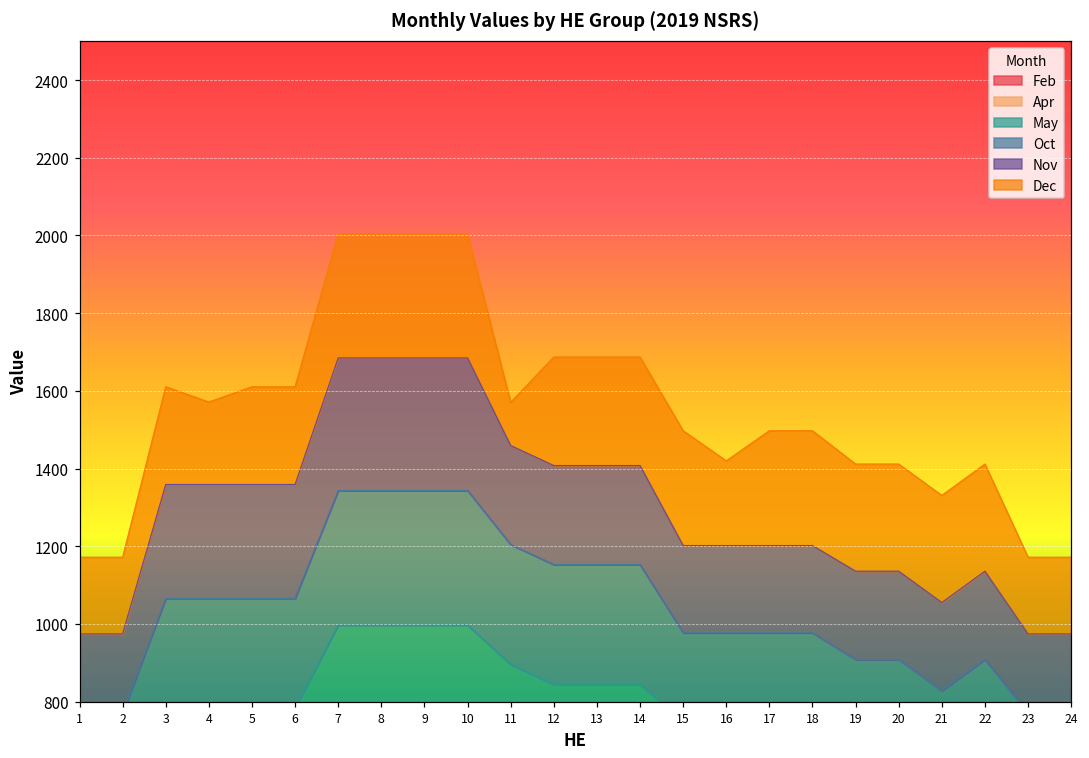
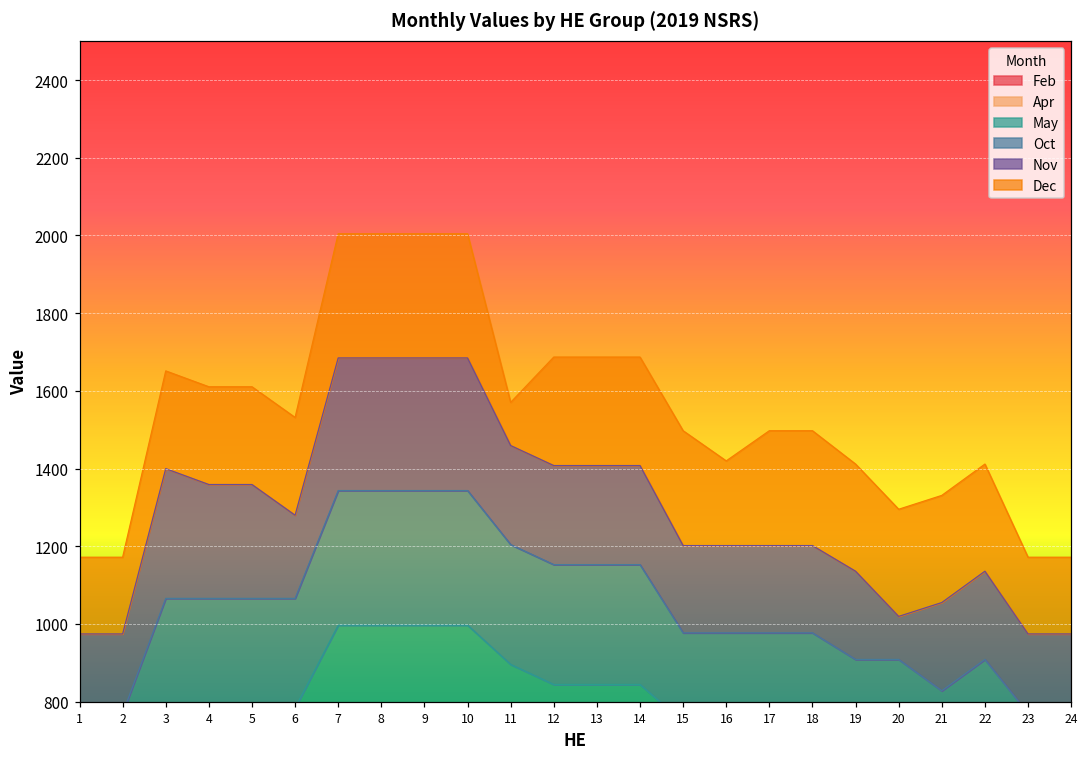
  {
    "Nov": {
      "1": 200,
      "2": 200,
-     "3": 290,
+     "3": 330,
      "4": 290,
      "5": 290,
-     "6": 290,
+     "6": 210,
      "7": 340,
      "8": 340,
      "9": 340,
      "10": 340,
      "11": 260,
      "12": 260,
      "13": 260,
      "14": 260,
      "15": 220,
      "16": 220,
      "17": 220,
      "18": 220,
      "19": 230,
-     "20": 230,
+     "20": 110,
      "21": 230,
      "22": 230,
      "23": 200,
      "24": 200
    },
    "Dec": {
      "1": 200,
      "2": 200,
      "3": 250,
-     "4": 210,
+     "4": 250,
      "5": 250,
      "6": 250,
      "7": 320,
      "8": 320,
      "9": 320,
      "10": 320,
      "11": 110,
      "12": 280,
      "13": 280,
      "14": 280,
      "15": 300,
      "16": 220,
      "17": 300,
      "18": 300,
      "19": 280,
      "20": 280,
      "21": 280,
      "22": 280,
      "23": 200,
      "24": 200
    }
  }
